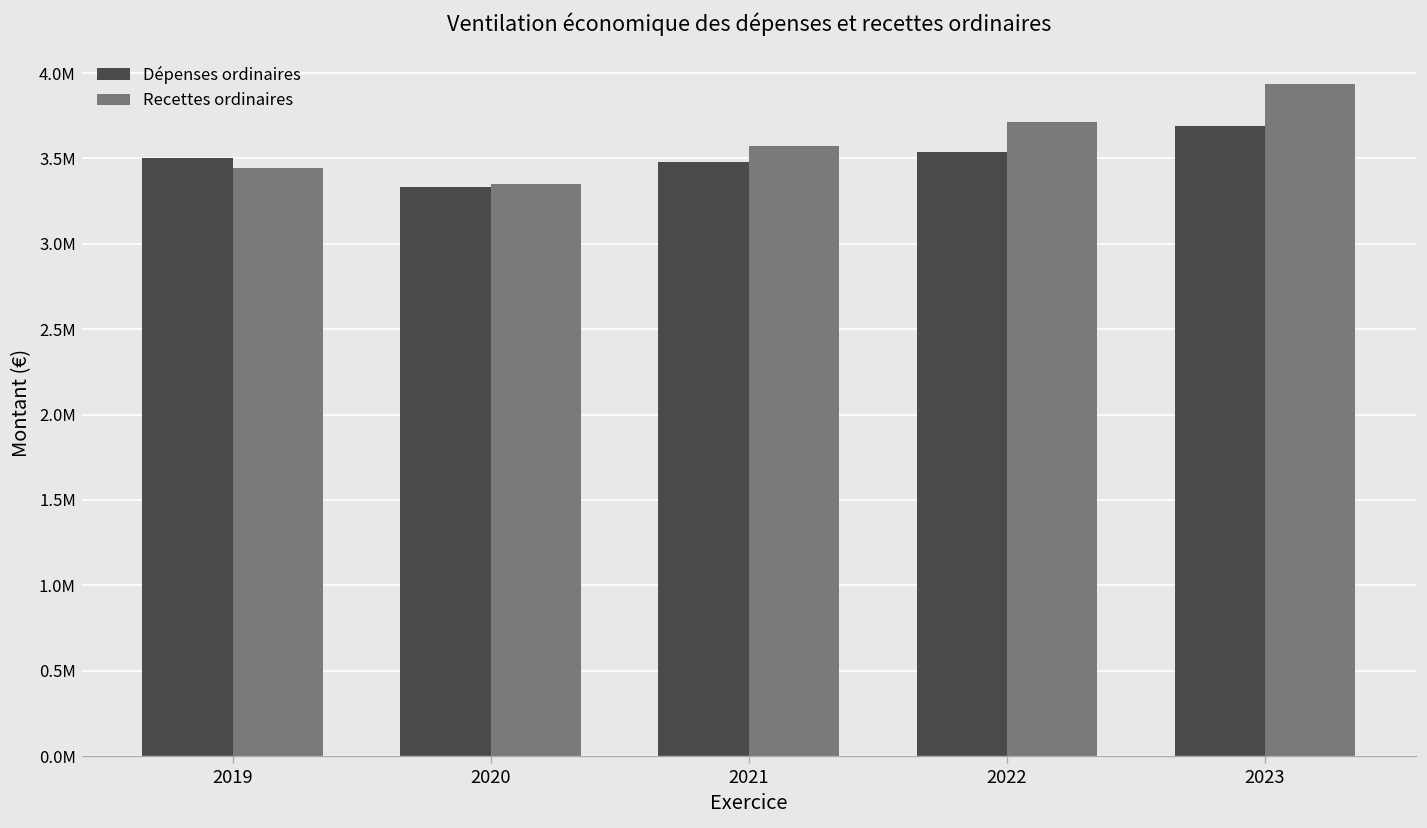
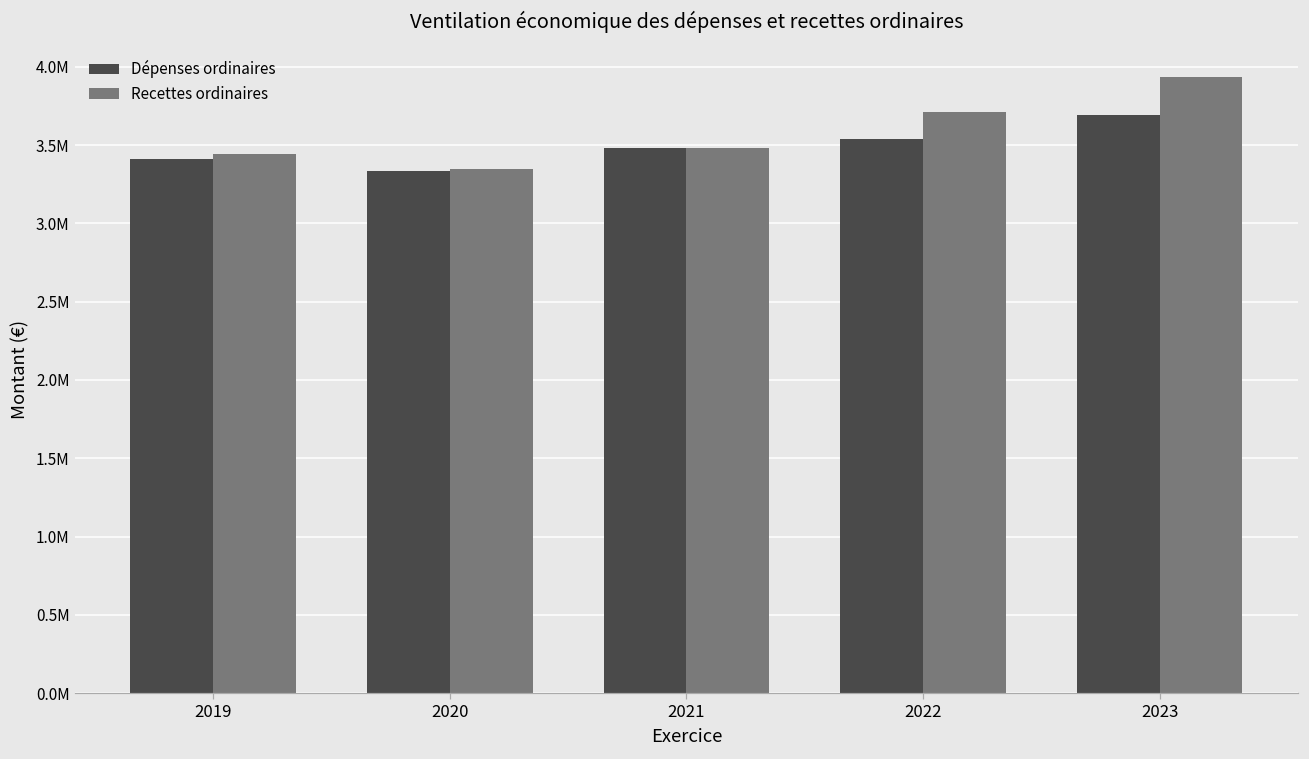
  {
    "Dépenses ordinaires": {
-     "2019": 3510000,
+     "2019": 3410000,
      "2020": 3330000,
      "2021": 3480000,
      "2022": 3540000,
      "2023": 3690000
    },
    "Recettes ordinaires": {
      "2019": 3450000,
      "2020": 3350000,
-     "2021": 3570000,
+     "2021": 3480000,
      "2022": 3710000,
      "2023": 3930000
    }
  }
